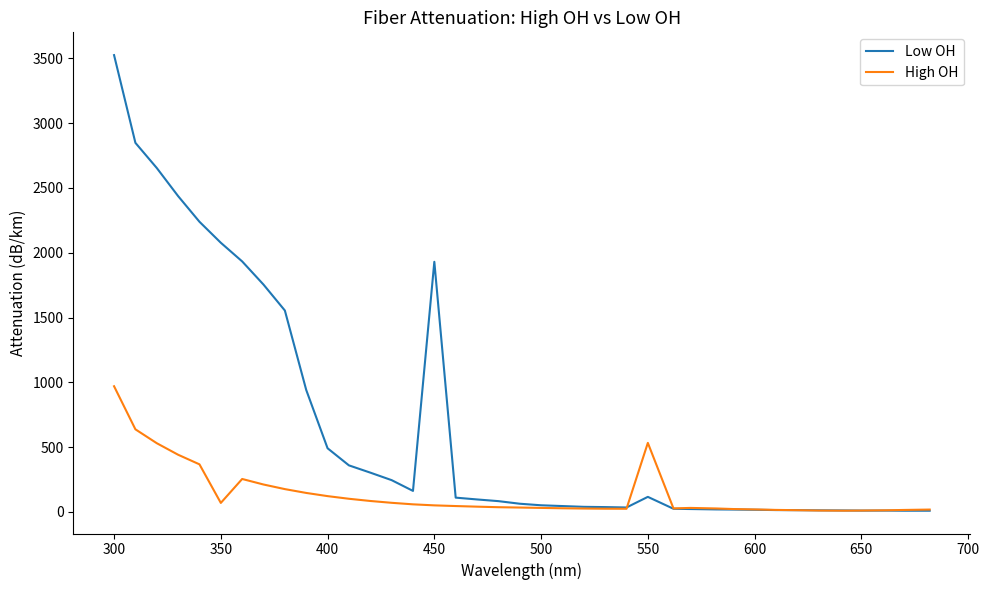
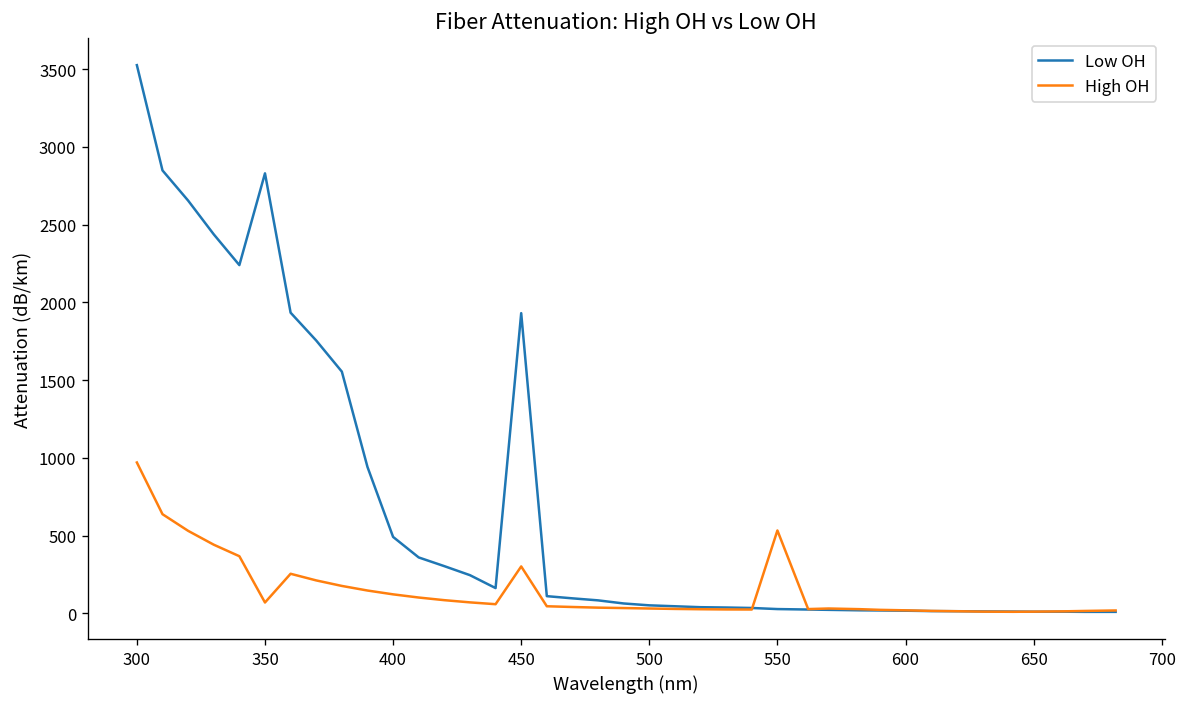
  {
    "Low OH": {
      "300": 3530,
-     "350": 2080,
+     "350": 2830,
      "400": 490,
      "450": 1930,
      "500": 50,
-     "550": 120
+     "550": 30
    },
    "High OH": {
      "300": 970,
      "350": 70,
      "400": 120,
-     "450": 50,
+     "450": 300,
      "500": 30,
      "550": 530
    }
  }
